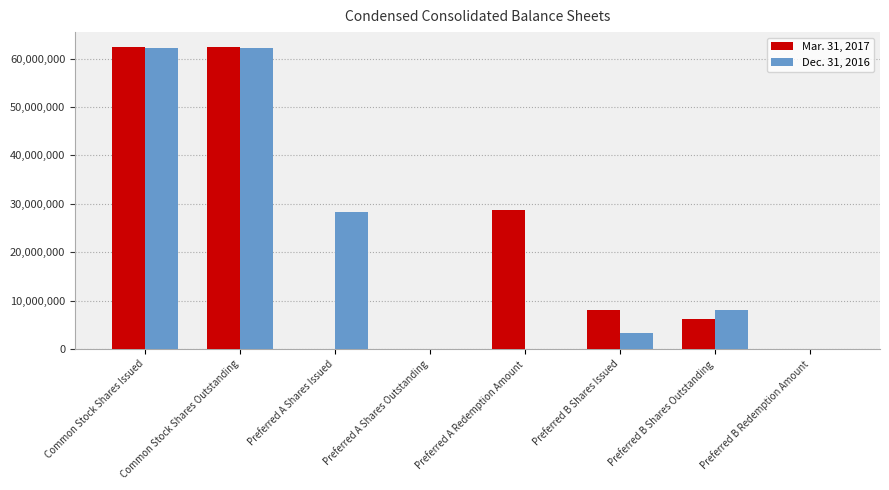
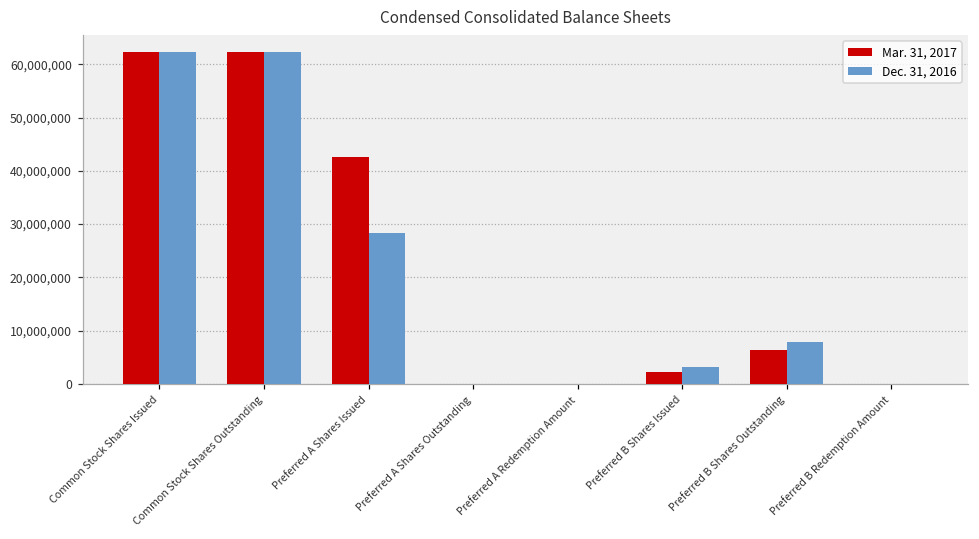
  {
    "Mar. 31, 2017": {
      "Common Stock Shares Issued": "62,000,000",
      "Common Stock Shares Outstanding": "62,000,000",
-     "Preferred A Shares Issued": "0",
-     "Preferred A Redemption Amount": "29,000,000",
-     "Preferred B Shares Issued": "8,000,000",
+     "Preferred A Shares Issued": "43,000,000",
+     "Preferred A Redemption Amount": "0",
+     "Preferred B Shares Issued": "2,000,000",
      "Preferred B Shares Outstanding": "6,000,000"
    },
    "Dec. 31, 2016": {
      "Common Stock Shares Issued": "62,000,000",
      "Common Stock Shares Outstanding": "62,000,000",
      "Preferred A Shares Issued": "28,000,000",
      "Preferred B Shares Issued": "3,000,000",
      "Preferred B Shares Outstanding": "8,000,000"
    }
  }
